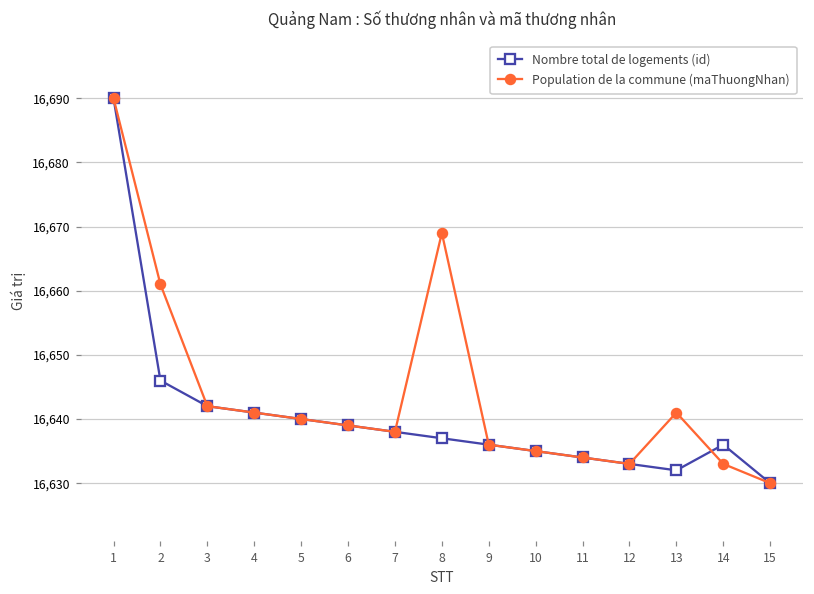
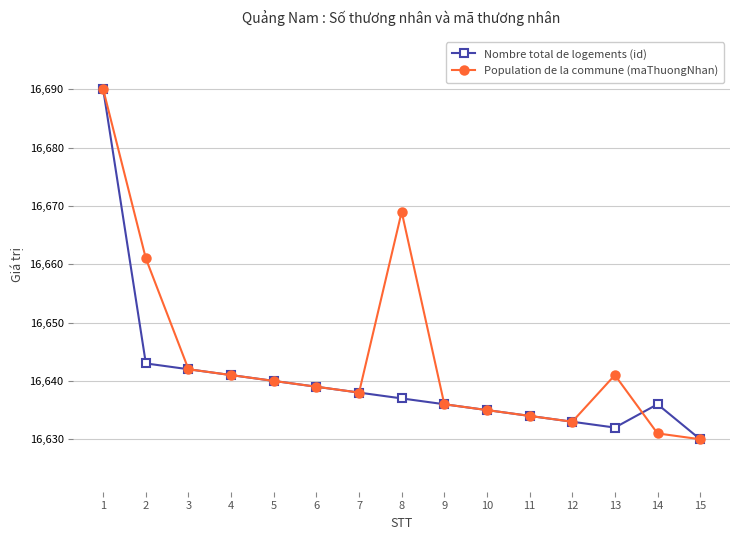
  {
    "Nombre total de logements (id)": {
-     "2": "16,646",
+     "2": "16,643",
      "8": "16,637",
      "13": "16,632",
      "14": "16,636"
    },
    "Population de la commune (maThuongNhan)": {
      "2": "16,661",
      "8": "16,669",
      "13": "16,641",
-     "14": "16,633"
+     "14": "16,631"
    }
  }
